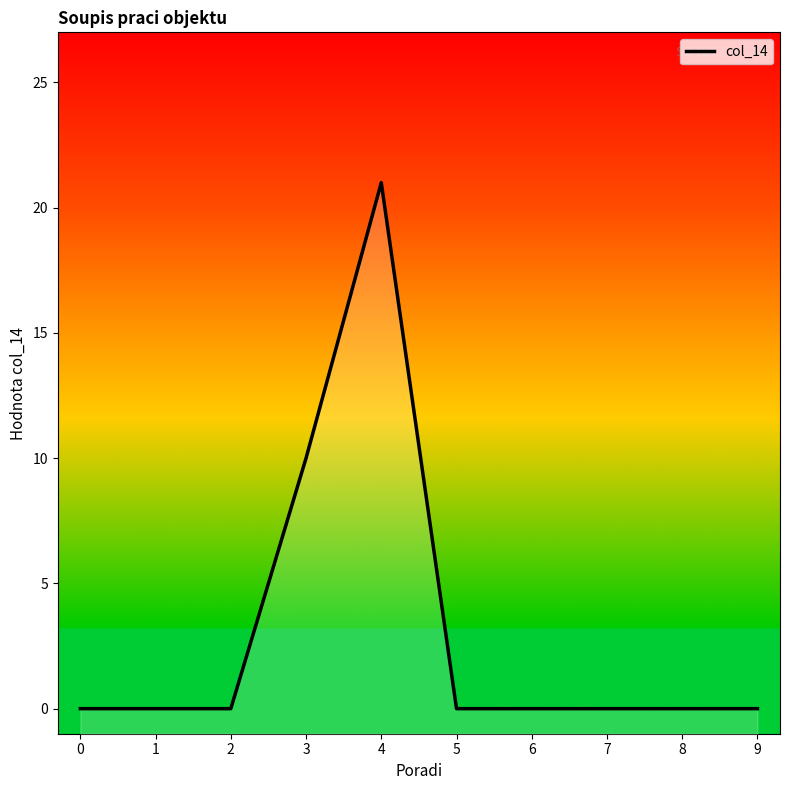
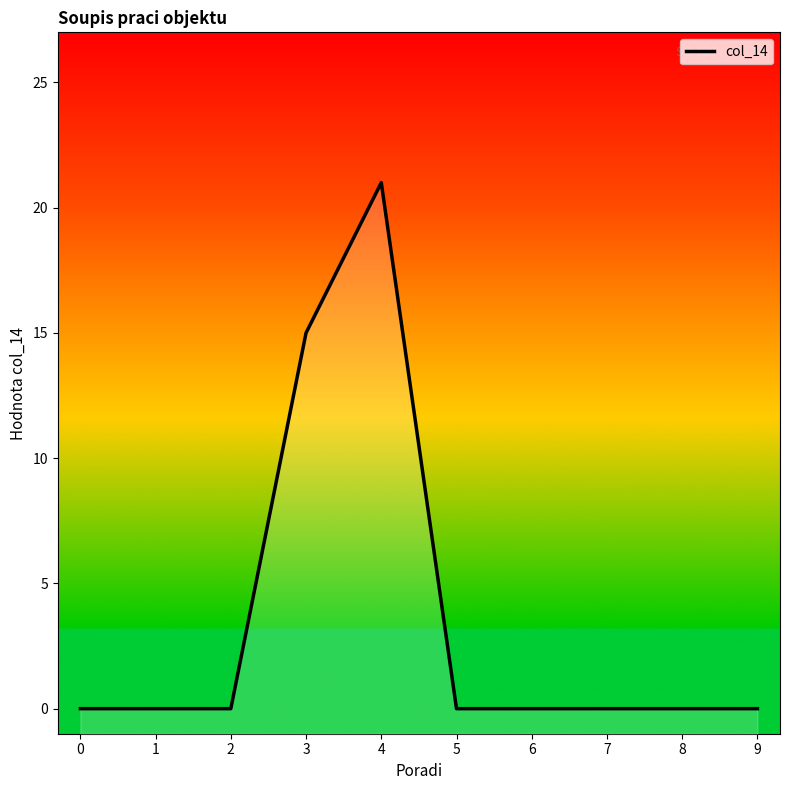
  {
    "0": 0,
    "1": 0,
    "2": 0,
-   "3": 10,
+   "3": 15,
    "4": 21,
    "5": 0,
    "6": 0,
    "7": 0,
    "8": 0,
    "9": 0
  }
